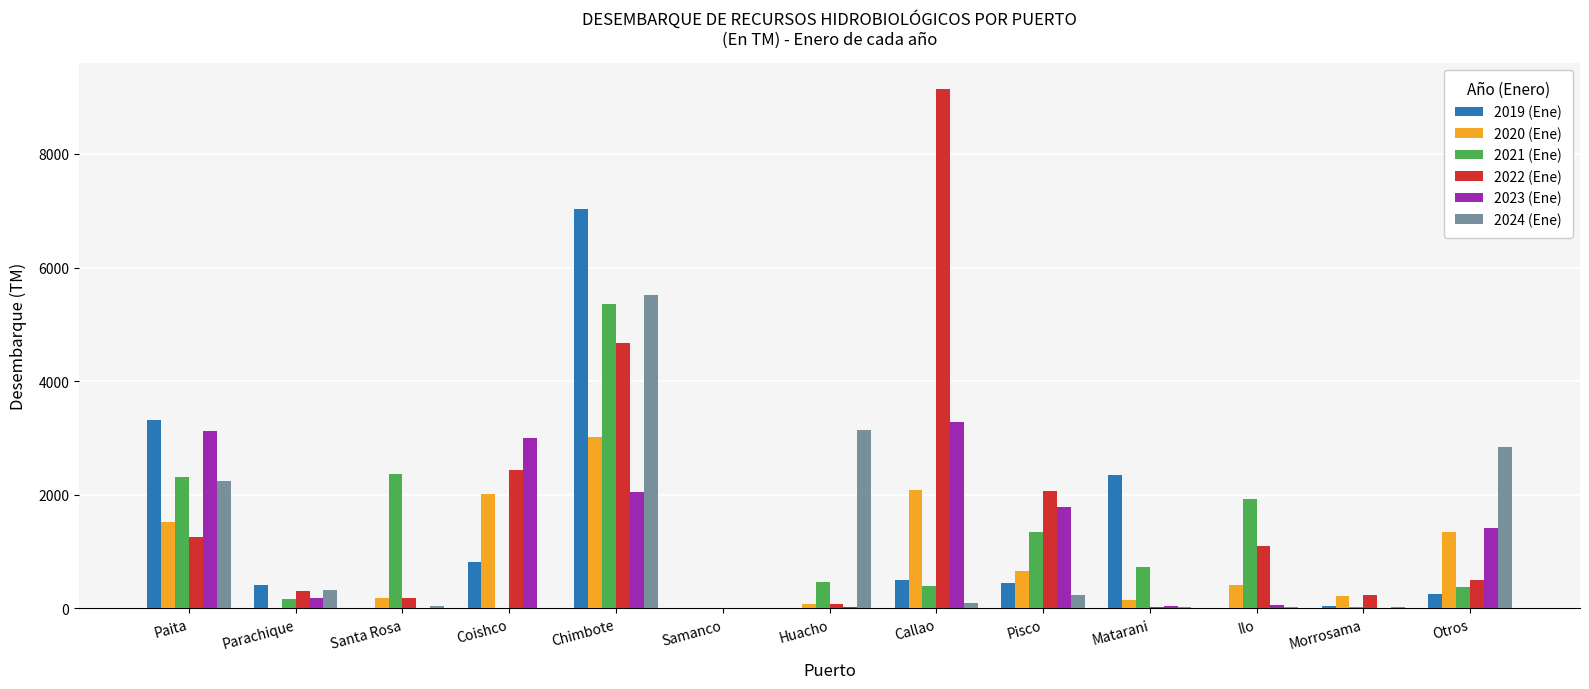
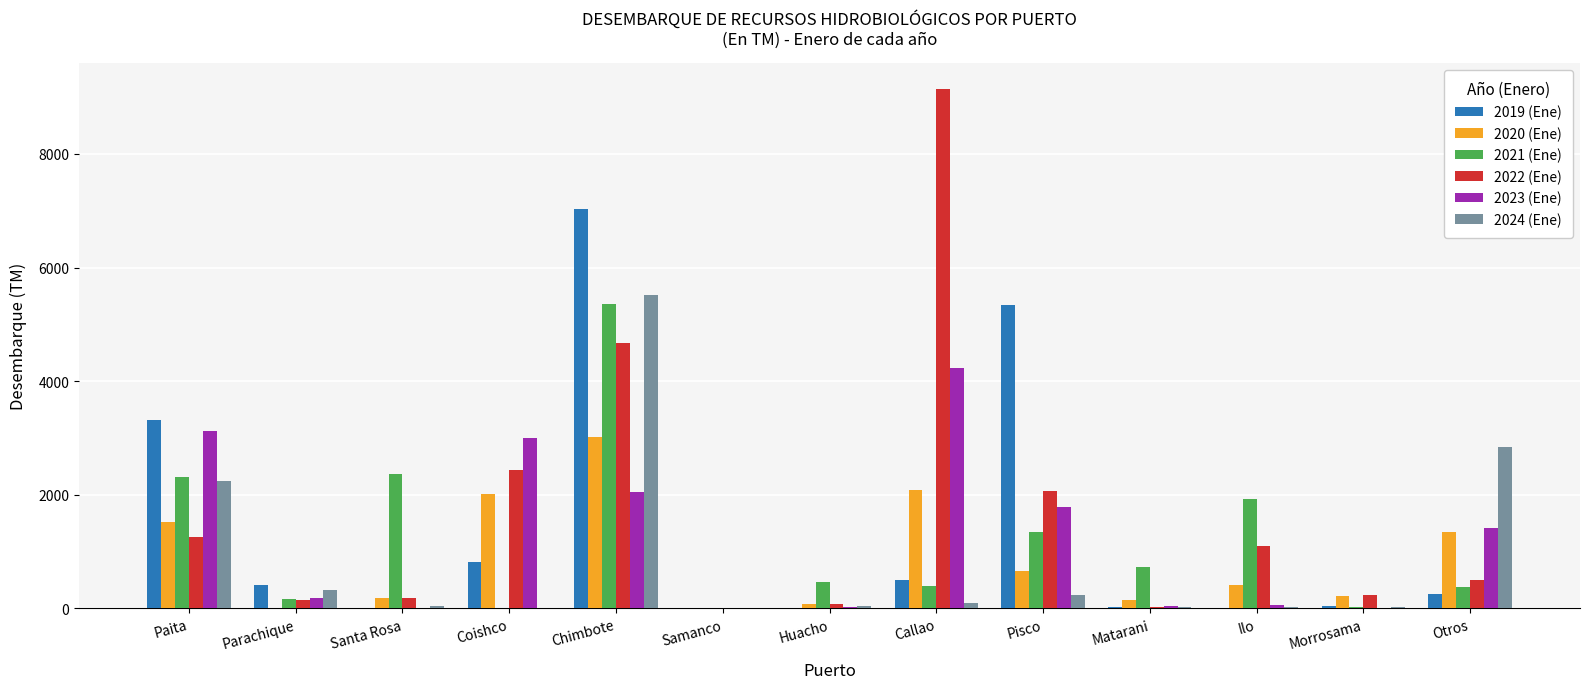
  {
    "2019 (Ene)": {
      "Paita": 3300,
      "Parachique": 400,
      "Coishco": 800,
      "Chimbote": 7000,
      "Samanco": 0,
      "Callao": 500,
-     "Pisco": 500,
-     "Matarani": 2300,
+     "Pisco": 5300,
+     "Matarani": 0,
      "Ilo": 0,
      "Morrosama": 100,
      "Otros": 200
    },
    "2020 (Ene)": {
      "Paita": 1500,
      "Parachique": 0,
      "Santa Rosa": 200,
      "Coishco": 2000,
      "Chimbote": 3000,
      "Samanco": 0,
      "Huacho": 100,
      "Callao": 2100,
      "Pisco": 700,
      "Matarani": 200,
      "Ilo": 400,
      "Morrosama": 200,
      "Otros": 1300
    },
    "2021 (Ene)": {
      "Paita": 2300,
      "Parachique": 200,
      "Santa Rosa": 2400,
      "Coishco": 0,
      "Chimbote": 5400,
      "Samanco": 0,
      "Huacho": 500,
      "Callao": 400,
      "Pisco": 1300,
      "Matarani": 700,
      "Ilo": 1900,
      "Otros": 400
    },
    "2022 (Ene)": {
      "Paita": 1300,
-     "Parachique": 300,
+     "Parachique": 200,
      "Santa Rosa": 200,
      "Coishco": 2400,
      "Chimbote": 4700,
      "Samanco": 0,
      "Huacho": 100,
      "Callao": 9100,
      "Pisco": 2100,
      "Ilo": 1100,
      "Morrosama": 200,
      "Otros": 500
    },
    "2023 (Ene)": {
      "Paita": 3100,
      "Parachique": 200,
      "Coishco": 3000,
      "Chimbote": 2000,
      "Samanco": 0,
-     "Callao": 3300,
+     "Callao": 4200,
      "Pisco": 1800,
      "Ilo": 100,
      "Otros": 1400
    },
    "2024 (Ene)": {
      "Paita": 2300,
      "Parachique": 300,
      "Coishco": 0,
      "Chimbote": 5500,
-     "Huacho": 3100,
+     "Huacho": 0,
      "Callao": 100,
      "Pisco": 200,
      "Otros": 2800
    }
  }
